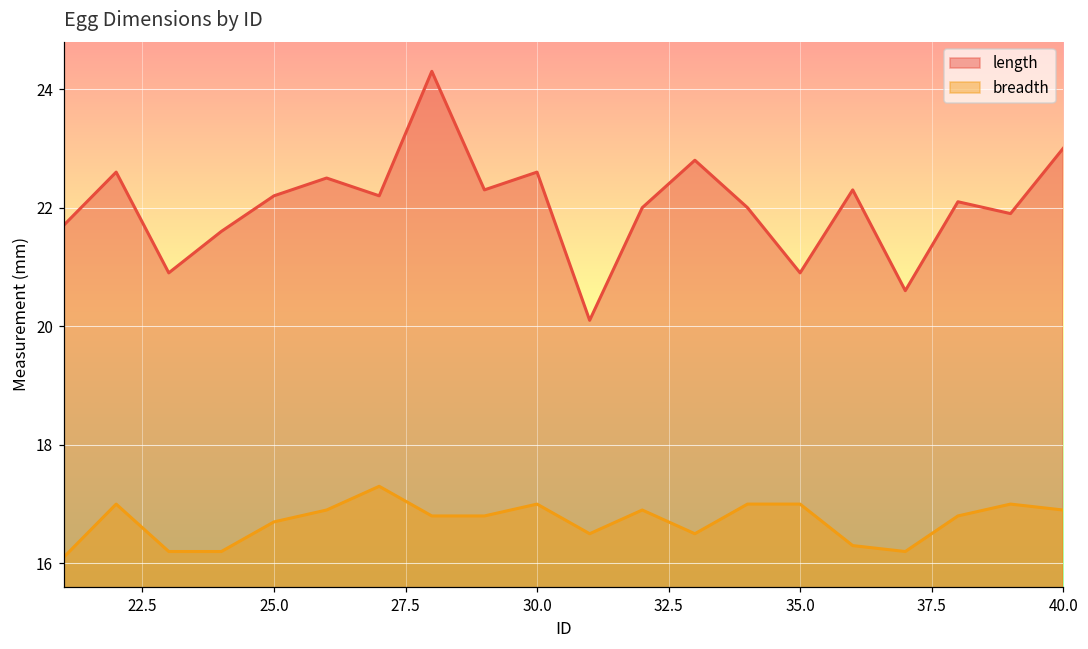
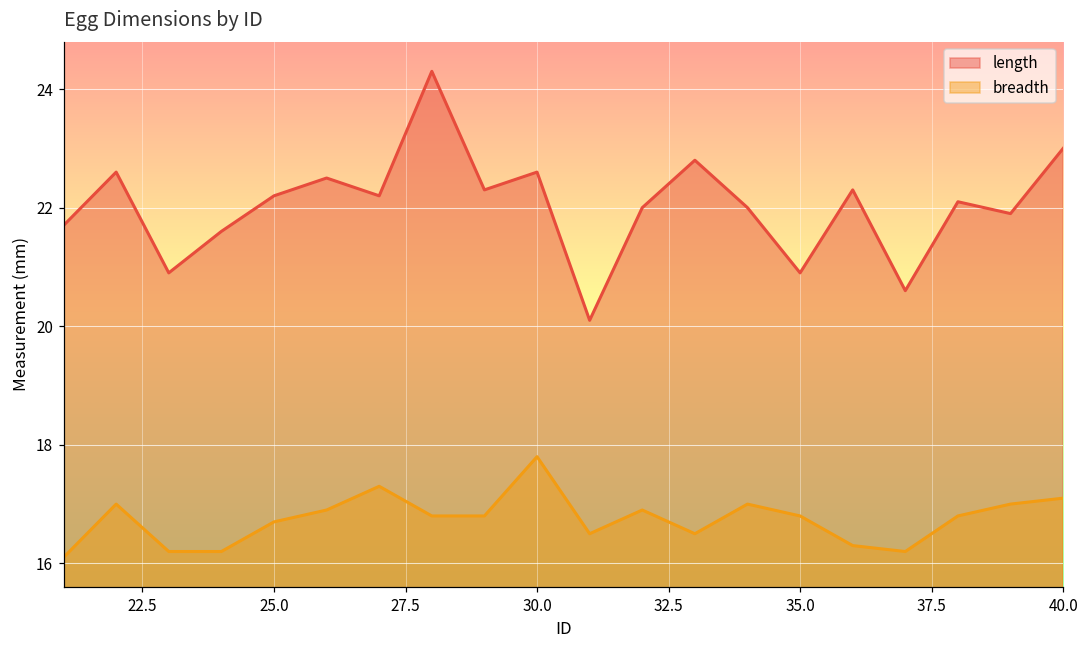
  {
    "length": {
      "25.0": 22.2,
      "30.0": 22.6,
      "35.0": 20.9,
      "40.0": 23.0
    },
    "breadth": {
      "25.0": 16.7,
-     "30.0": 17.0,
-     "35.0": 17.0,
-     "40.0": 16.9
+     "30.0": 17.8,
+     "35.0": 16.8,
+     "40.0": 17.1
    }
  }
